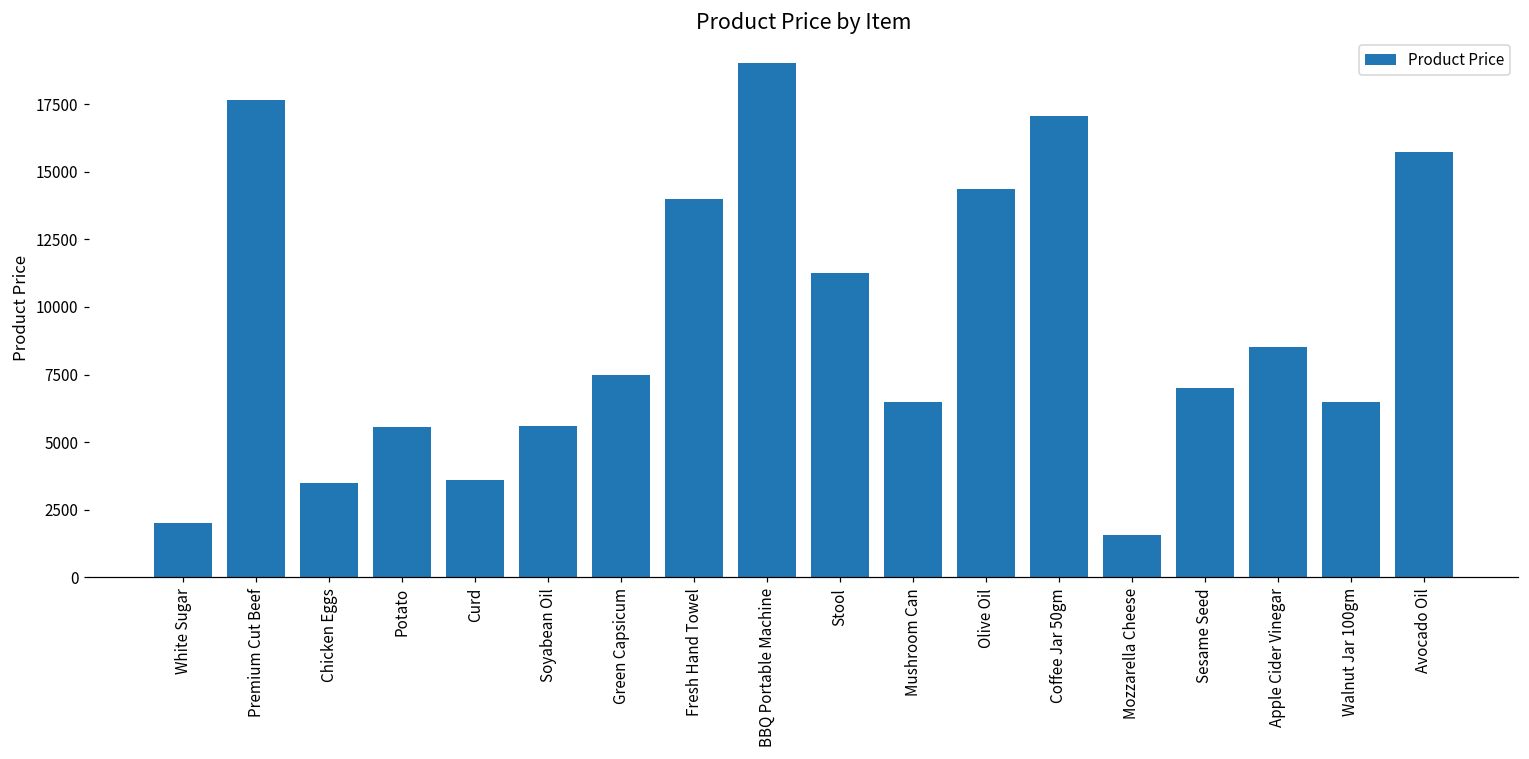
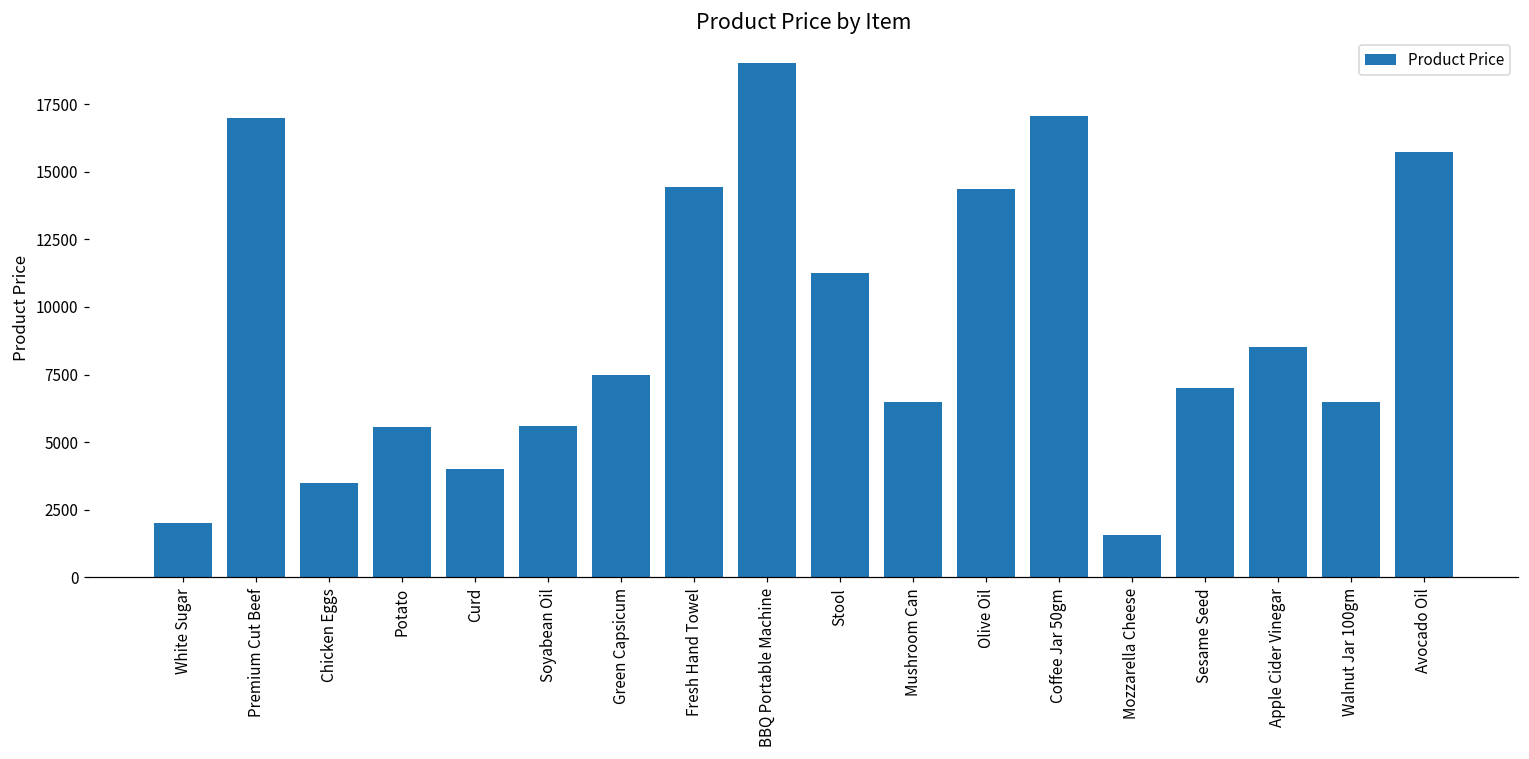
  {
    "White Sugar": 2000,
-   "Premium Cut Beef": 17600,
+   "Premium Cut Beef": 17000,
    "Chicken Eggs": 3500,
    "Potato": 5600,
-   "Curd": 3600,
+   "Curd": 4000,
    "Soyabean Oil": 5600,
    "Green Capsicum": 7500,
-   "Fresh Hand Towel": 14000,
+   "Fresh Hand Towel": 14400,
    "BBQ Portable Machine": 19000,
    "Stool": 11300,
    "Mushroom Can": 6500,
    "Olive Oil": 14400,
    "Coffee Jar 50gm": 17100,
    "Mozzarella Cheese": 1600,
    "Sesame Seed": 7000,
    "Apple Cider Vinegar": 8500,
    "Walnut Jar 100gm": 6500,
    "Avocado Oil": 15700
  }
